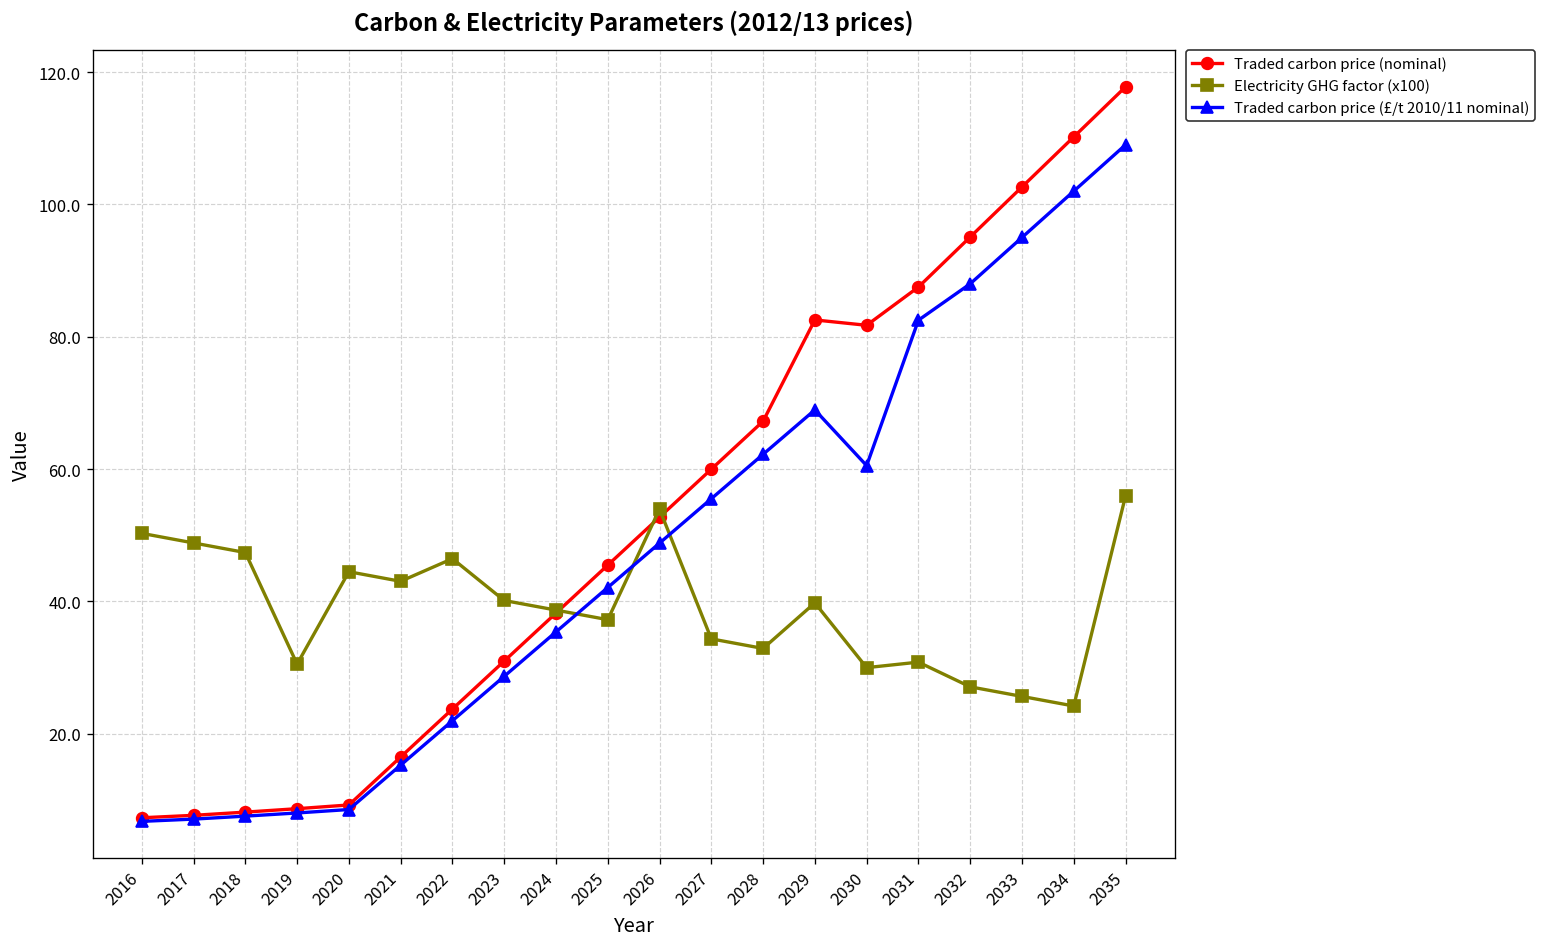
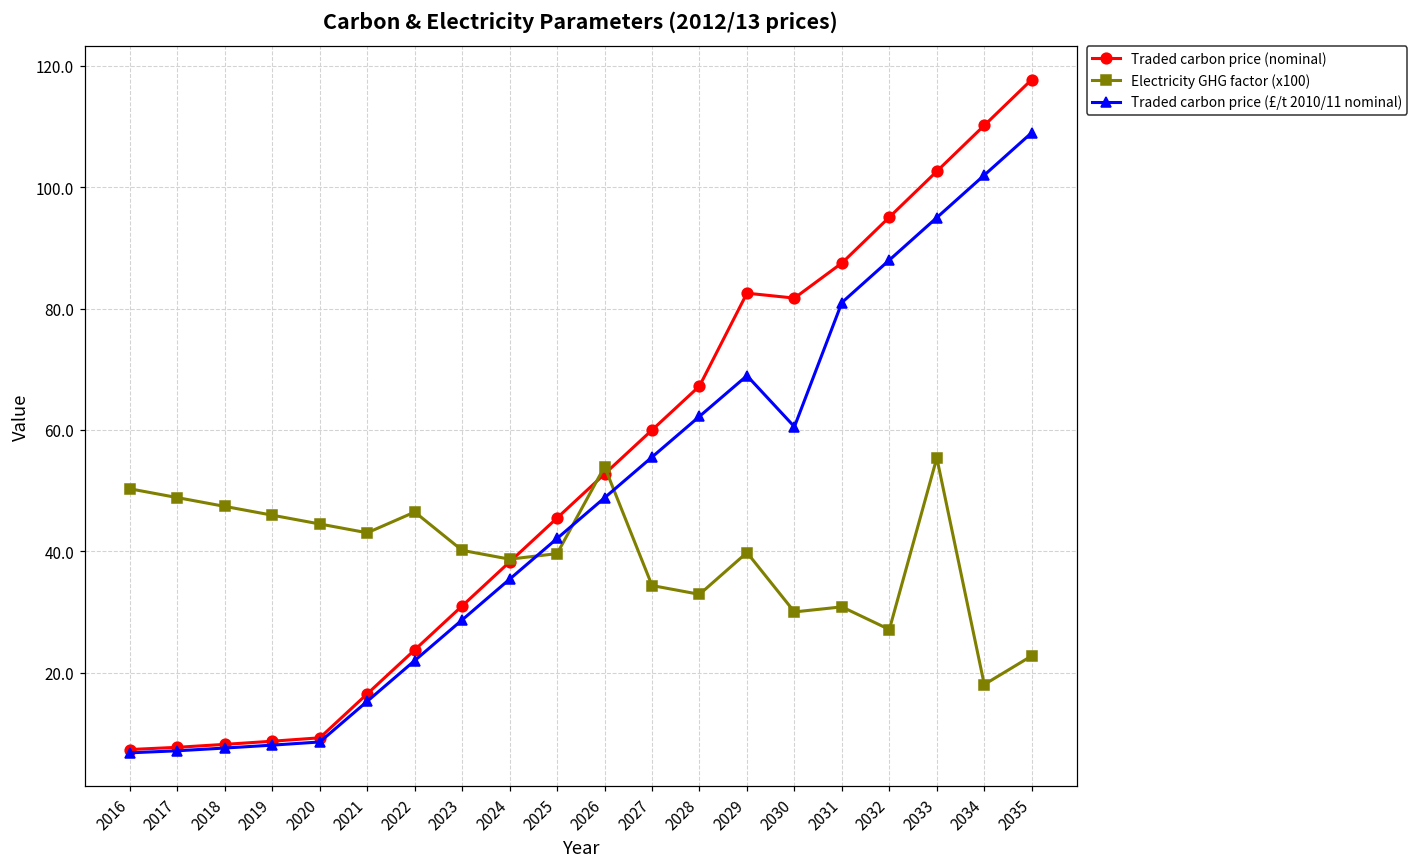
  {
    "Traded carbon price (nominal)": {
      "2016": 7,
      "2017": 8,
      "2018": 8,
      "2019": 9,
      "2020": 9,
      "2021": 16,
      "2022": 24,
      "2023": 31,
      "2025": 45,
      "2026": 53,
      "2027": 60,
      "2028": 67,
      "2029": 83,
      "2030": 82,
      "2031": 88,
      "2032": 95,
      "2033": 103,
      "2034": 110,
      "2035": 118
    },
    "Electricity GHG factor (x100)": {
      "2016": 50,
      "2017": 49,
      "2018": 47,
-     "2019": 31,
+     "2019": 46,
      "2020": 44,
      "2021": 43,
      "2022": 46,
      "2023": 40,
-     "2025": 37,
+     "2025": 40,
      "2026": 54,
      "2027": 34,
      "2028": 33,
      "2029": 40,
      "2030": 30,
      "2031": 31,
      "2032": 27,
-     "2033": 26,
-     "2034": 24,
-     "2035": 56
+     "2033": 55,
+     "2034": 18,
+     "2035": 23
    },
    "Traded carbon price (£/t 2010/11 nominal)": {
      "2016": 7,
      "2017": 7,
      "2018": 8,
      "2019": 8,
      "2020": 9,
      "2021": 15,
      "2022": 22,
      "2023": 29,
      "2024": 35,
      "2025": 42,
      "2026": 49,
      "2027": 56,
      "2028": 62,
      "2029": 69,
      "2030": 61,
-     "2031": 83,
+     "2031": 81,
      "2032": 88,
      "2033": 95,
      "2034": 102,
      "2035": 109
    }
  }
